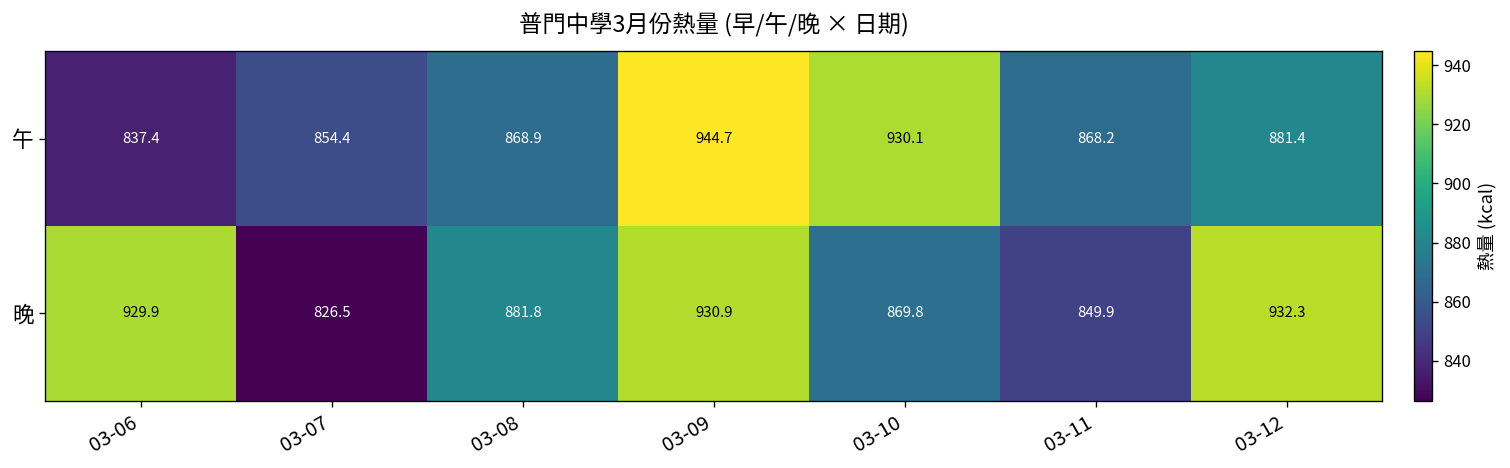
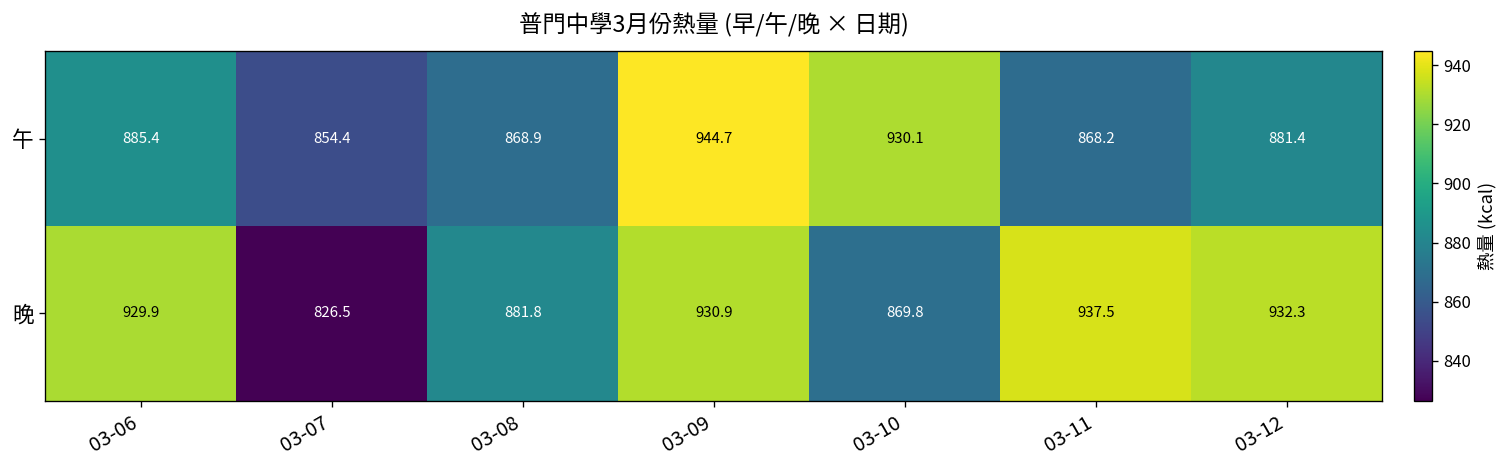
  {
    "午": {
-     "03-06": 837.4,
+     "03-06": 885.4,
      "03-07": 854.4,
      "03-08": 868.9,
      "03-09": 944.7,
      "03-10": 930.1,
      "03-11": 868.2,
      "03-12": 881.4
    },
    "晚": {
      "03-06": 929.9,
      "03-07": 826.5,
      "03-08": 881.8,
      "03-09": 930.9,
      "03-10": 869.8,
-     "03-11": 849.9,
+     "03-11": 937.5,
      "03-12": 932.3
    }
  }
